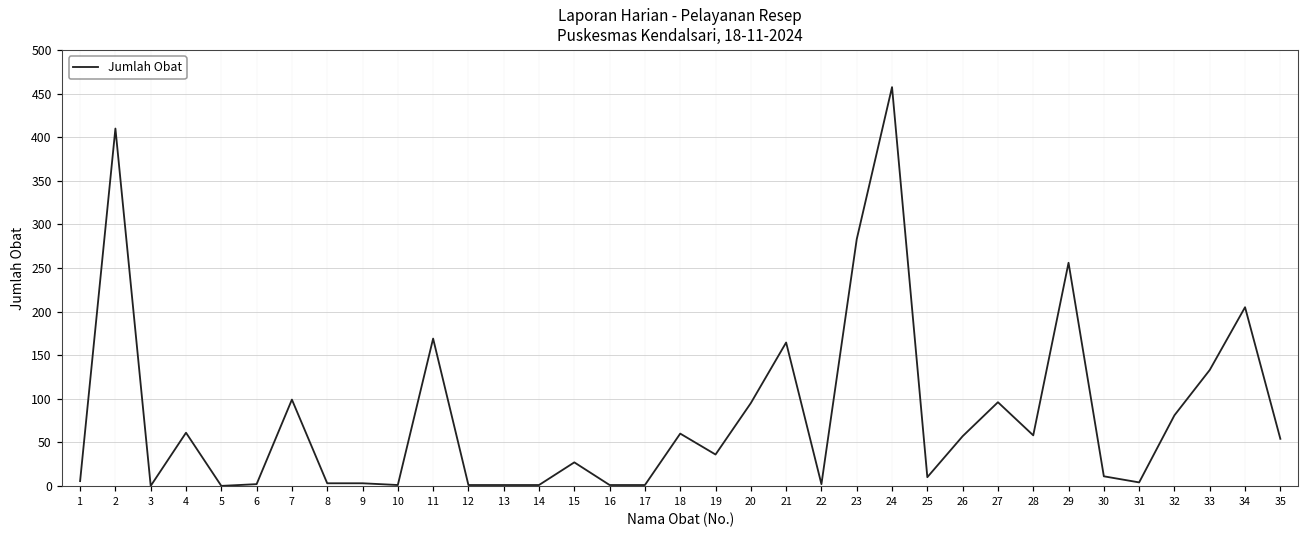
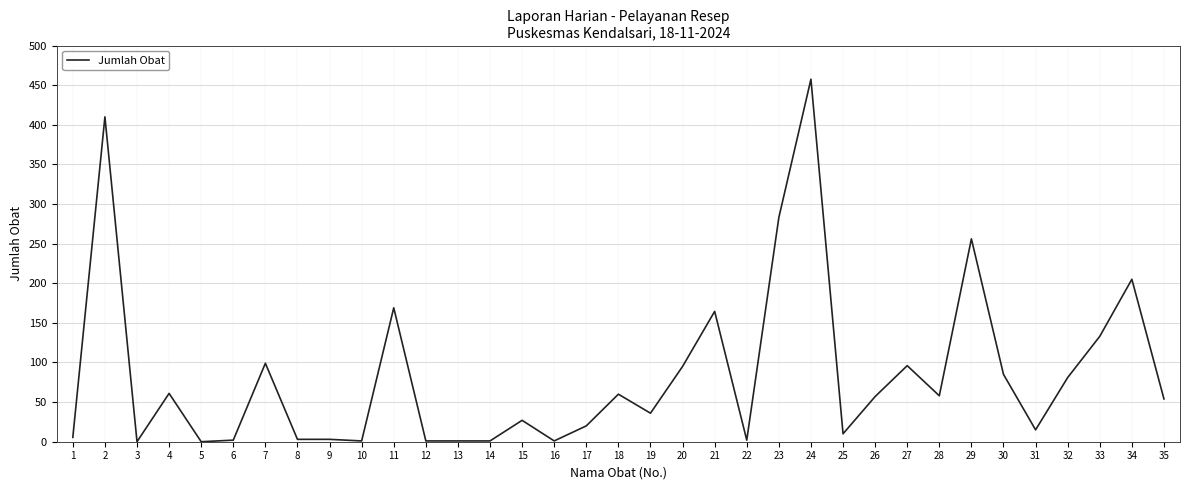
  {
    "1": 10,
    "2": 410,
    "3": 0,
    "4": 60,
    "5": 0,
    "6": 0,
    "7": 100,
    "8": 0,
    "9": 0,
    "10": 0,
    "11": 170,
    "12": 0,
    "13": 0,
    "14": 0,
    "15": 30,
    "16": 0,
-   "17": 0,
+   "17": 20,
    "18": 60,
    "19": 40,
    "20": 100,
    "21": 160,
    "22": 0,
    "23": 280,
    "24": 460,
    "25": 10,
    "26": 60,
    "27": 100,
    "28": 60,
    "29": 260,
-   "30": 10,
-   "31": 0,
+   "30": 90,
+   "31": 20,
    "32": 80,
    "33": 130,
    "34": 210,
    "35": 50
  }
